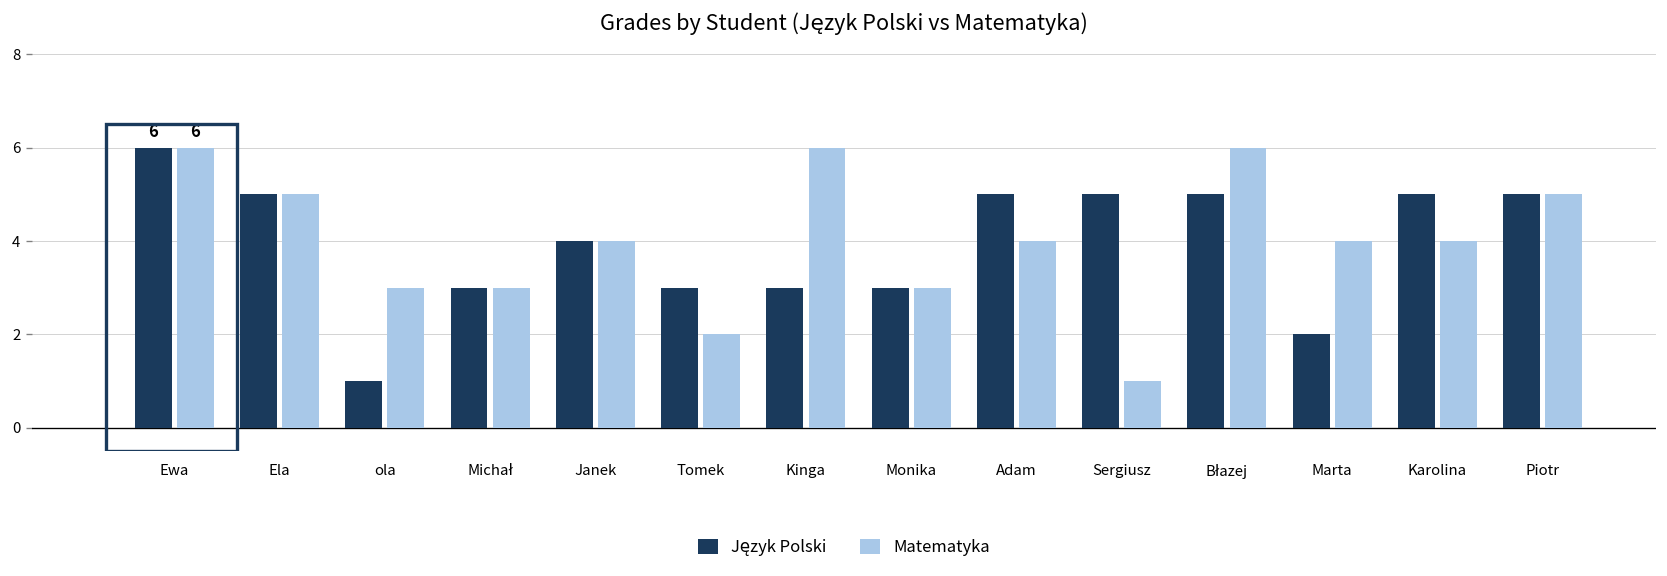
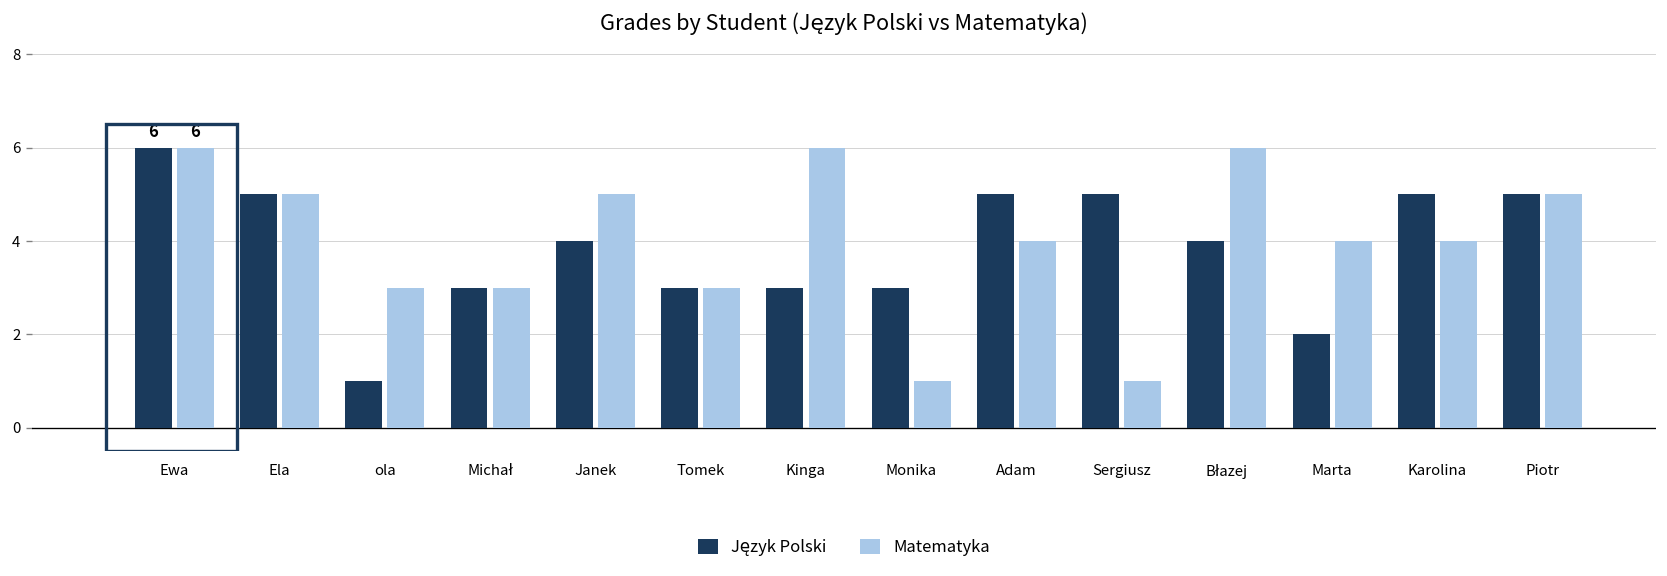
  {
    "Język Polski": {
      "Ela": 5,
      "ola": 1,
      "Michał": 3,
      "Janek": 4,
      "Tomek": 3,
      "Kinga": 3,
      "Monika": 3,
      "Adam": 5,
      "Sergiusz": 5,
-     "Błazej": 5,
+     "Błazej": 4,
      "Marta": 2,
      "Karolina": 5,
      "Piotr": 5
    },
    "Matematyka": {
      "Ela": 5,
      "ola": 3,
      "Michał": 3,
-     "Janek": 4,
-     "Tomek": 2,
+     "Janek": 5,
+     "Tomek": 3,
      "Kinga": 6,
-     "Monika": 3,
+     "Monika": 1,
      "Adam": 4,
      "Sergiusz": 1,
      "Błazej": 6,
      "Marta": 4,
      "Karolina": 4,
      "Piotr": 5
    }
  }
